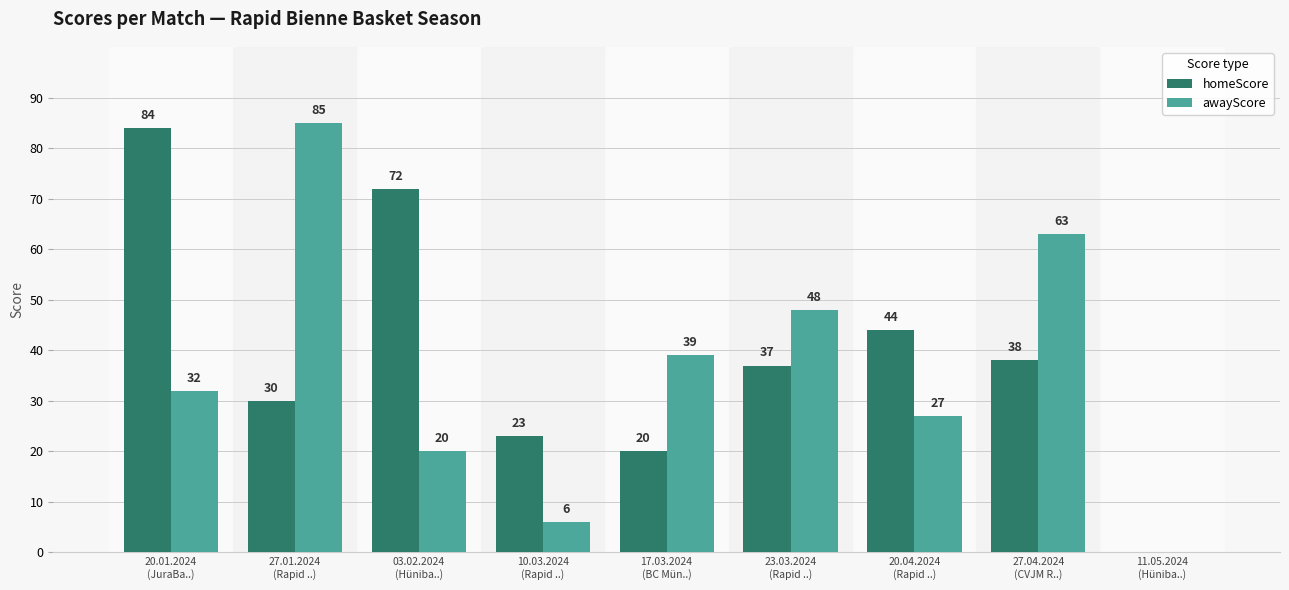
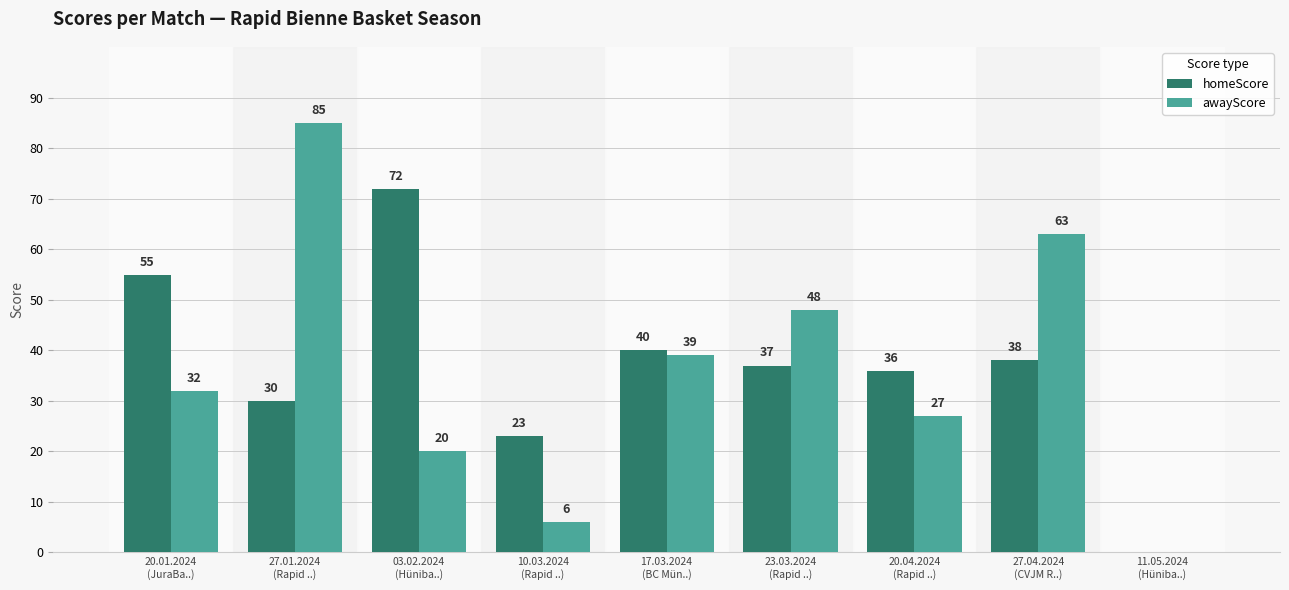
  {
    "homeScore": {
-     "20.01.2024 (JuraBa..)": 84,
+     "20.01.2024 (JuraBa..)": 55,
      "27.01.2024 (Rapid ..)": 30,
      "03.02.2024 (Hüniba..)": 72,
      "10.03.2024 (Rapid ..)": 23,
-     "17.03.2024 (BC Mün..)": 20,
+     "17.03.2024 (BC Mün..)": 40,
      "23.03.2024 (Rapid ..)": 37,
-     "20.04.2024 (Rapid ..)": 44,
+     "20.04.2024 (Rapid ..)": 36,
      "27.04.2024 (CVJM R..)": 38
    },
    "awayScore": {
      "20.01.2024 (JuraBa..)": 32,
      "27.01.2024 (Rapid ..)": 85,
      "03.02.2024 (Hüniba..)": 20,
      "10.03.2024 (Rapid ..)": 6,
      "17.03.2024 (BC Mün..)": 39,
      "23.03.2024 (Rapid ..)": 48,
      "20.04.2024 (Rapid ..)": 27,
      "27.04.2024 (CVJM R..)": 63
    }
  }
